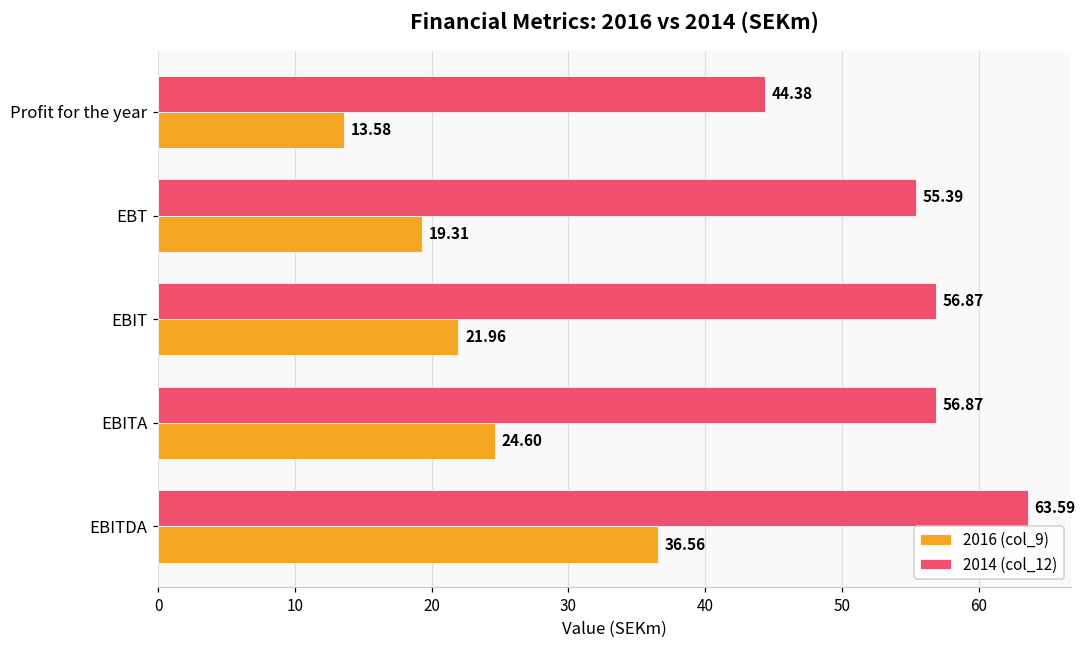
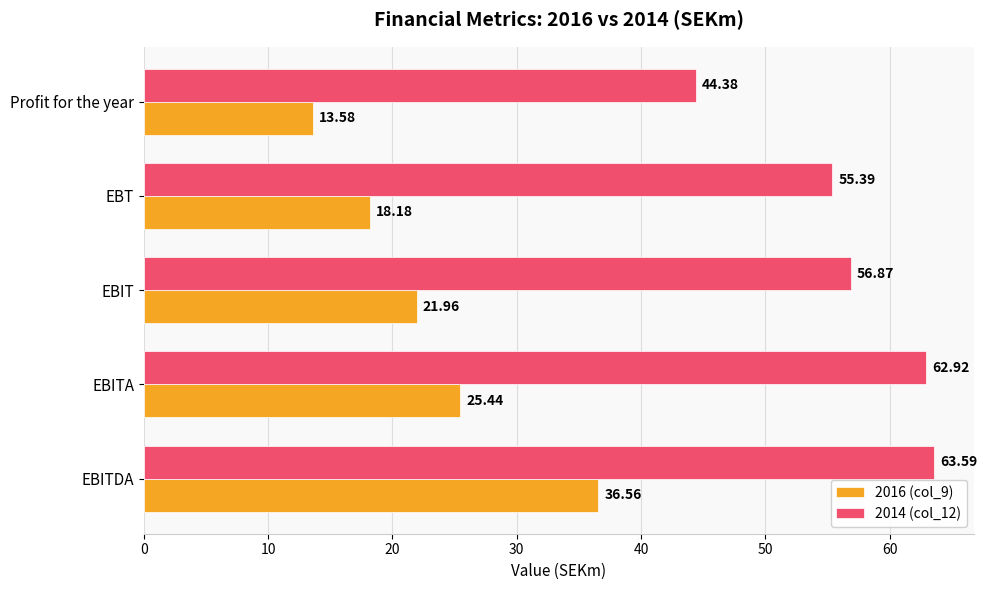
  {
    "2016 (col_9)": {
      "Profit for the year": 13.58,
-     "EBT": 19.31,
+     "EBT": 18.18,
      "EBIT": 21.96,
-     "EBITA": 24.60,
+     "EBITA": 25.44,
      "EBITDA": 36.56
    },
    "2014 (col_12)": {
      "Profit for the year": 44.38,
      "EBT": 55.39,
      "EBIT": 56.87,
-     "EBITA": 56.87,
+     "EBITA": 62.92,
      "EBITDA": 63.59
    }
  }
